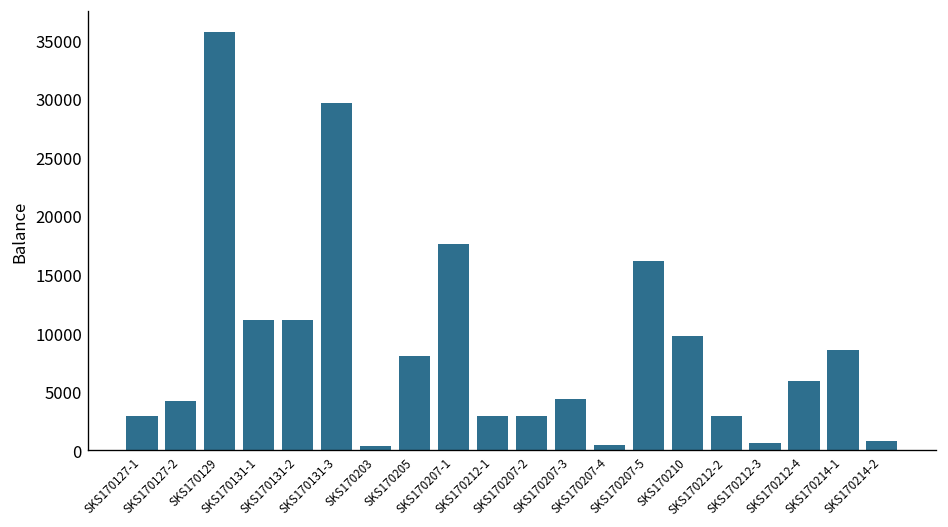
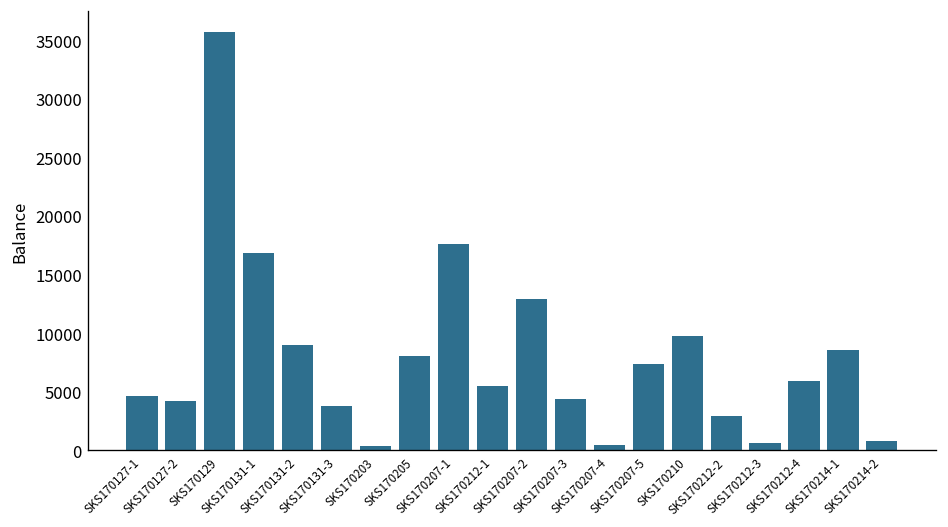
  {
-   "SKS170127-1": 3000,
+   "SKS170127-1": 5000,
    "SKS170127-2": 4000,
    "SKS170129": 36000,
-   "SKS170131-1": 11000,
-   "SKS170131-2": 11000,
-   "SKS170131-3": 30000,
+   "SKS170131-1": 17000,
+   "SKS170131-2": 9000,
+   "SKS170131-3": 4000,
    "SKS170203": 0,
    "SKS170205": 8000,
    "SKS170207-1": 18000,
-   "SKS170212-1": 3000,
-   "SKS170207-2": 3000,
+   "SKS170212-1": 5000,
+   "SKS170207-2": 13000,
    "SKS170207-3": 4000,
    "SKS170207-4": 0,
-   "SKS170207-5": 16000,
+   "SKS170207-5": 7000,
    "SKS170210": 10000,
    "SKS170212-2": 3000,
    "SKS170212-3": 1000,
    "SKS170212-4": 6000,
    "SKS170214-1": 9000,
    "SKS170214-2": 1000
  }
